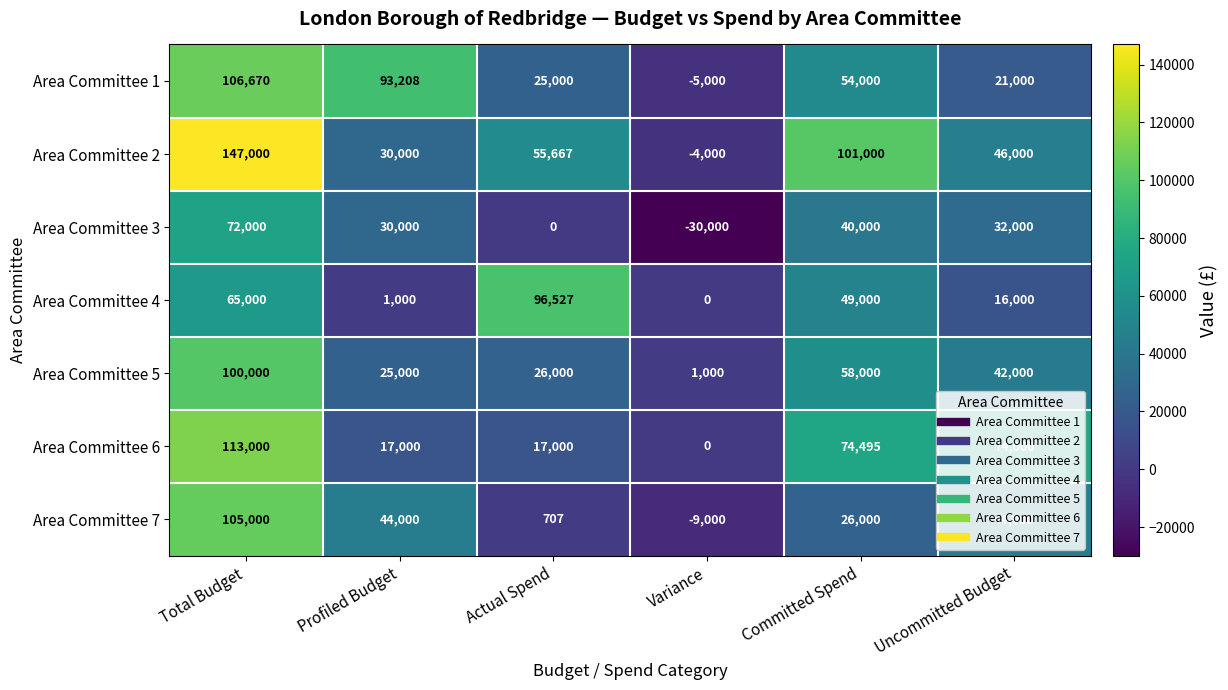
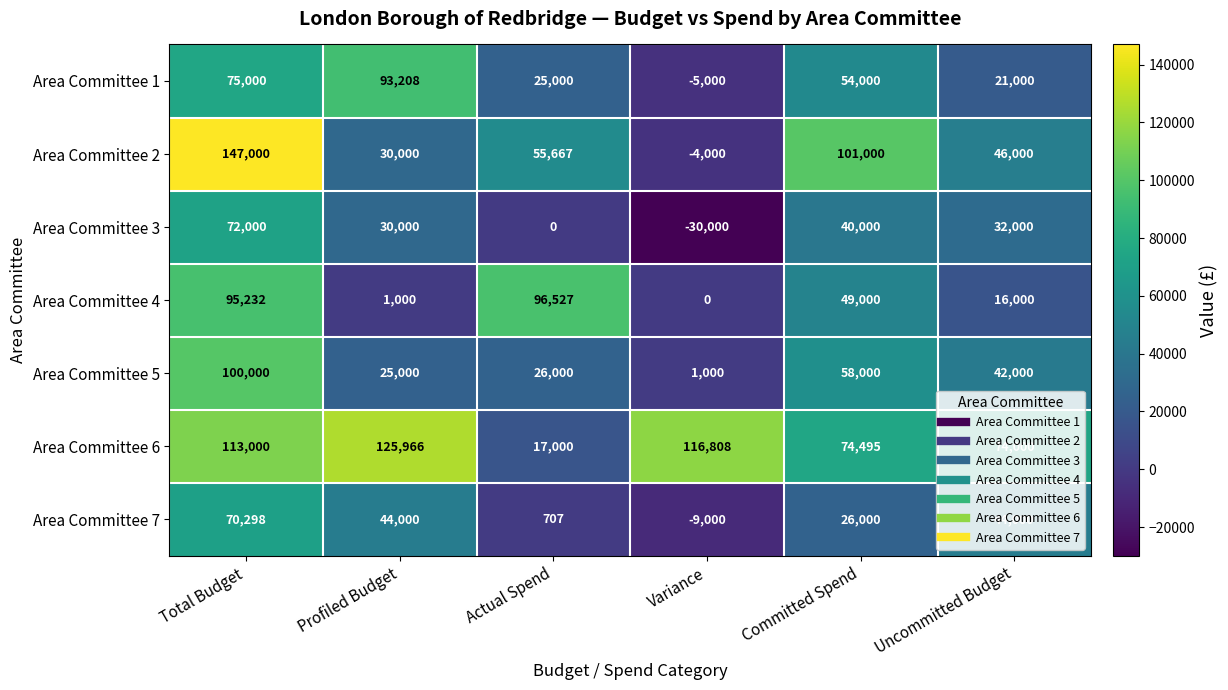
  {
    "Area Committee 1": {
-     "Total Budget": "106,670",
+     "Total Budget": "75,000",
      "Profiled Budget": "93,208",
      "Actual Spend": "25,000",
      "Variance": "-5,000",
      "Committed Spend": "54,000",
      "Uncommitted Budget": "21,000"
    },
    "Area Committee 2": {
      "Total Budget": "147,000",
      "Profiled Budget": "30,000",
      "Actual Spend": "55,667",
      "Variance": "-4,000",
      "Committed Spend": "101,000",
      "Uncommitted Budget": "46,000"
    },
    "Area Committee 3": {
      "Total Budget": "72,000",
      "Profiled Budget": "30,000",
      "Actual Spend": "0",
      "Variance": "-30,000",
      "Committed Spend": "40,000",
      "Uncommitted Budget": "32,000"
    },
    "Area Committee 4": {
-     "Total Budget": "65,000",
+     "Total Budget": "95,232",
      "Profiled Budget": "1,000",
      "Actual Spend": "96,527",
      "Variance": "0",
      "Committed Spend": "49,000",
      "Uncommitted Budget": "16,000"
    },
    "Area Committee 5": {
      "Total Budget": "100,000",
      "Profiled Budget": "25,000",
      "Actual Spend": "26,000",
      "Variance": "1,000",
      "Committed Spend": "58,000",
      "Uncommitted Budget": "42,000"
    },
    "Area Committee 6": {
      "Total Budget": "113,000",
-     "Profiled Budget": "17,000",
+     "Profiled Budget": "125,966",
      "Actual Spend": "17,000",
-     "Variance": "0",
+     "Variance": "116,808",
      "Committed Spend": "74,495"
    },
    "Area Committee 7": {
-     "Total Budget": "105,000",
+     "Total Budget": "70,298",
      "Profiled Budget": "44,000",
      "Actual Spend": "707",
      "Variance": "-9,000",
      "Committed Spend": "26,000"
    }
  }
